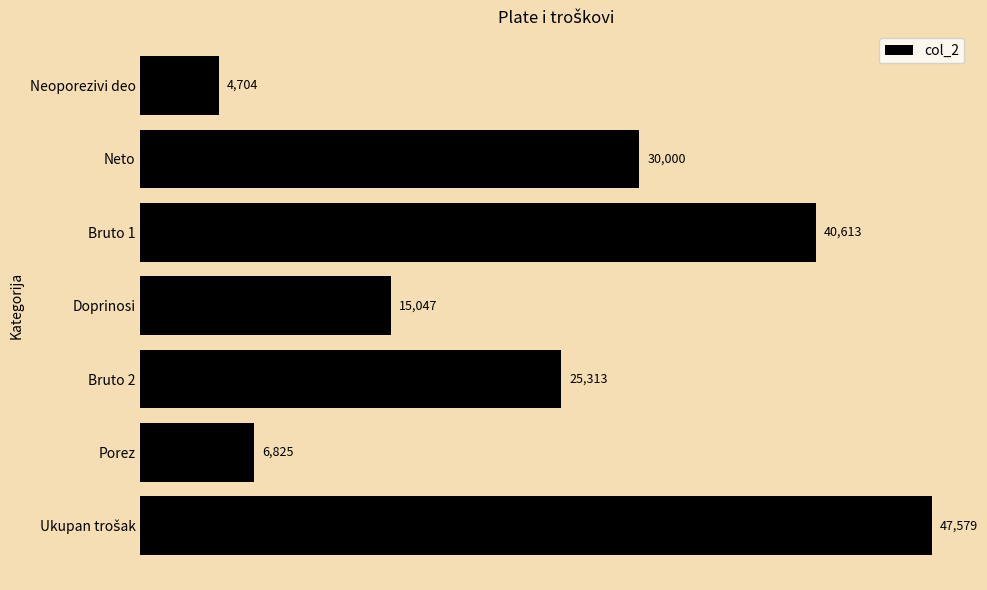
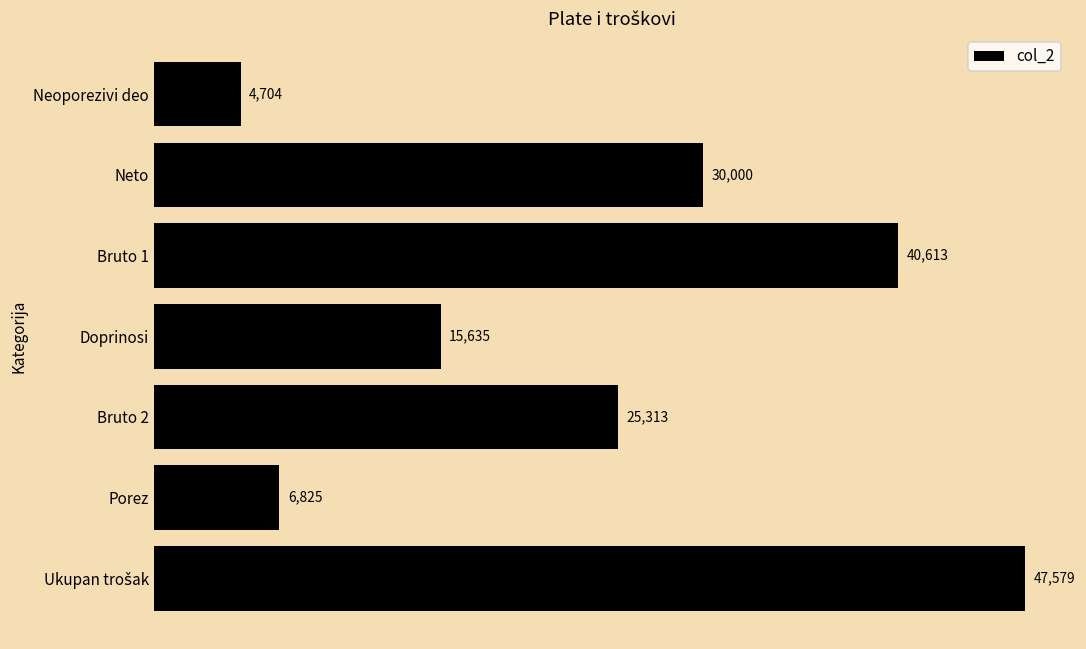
  {
    "Neoporezivi deo": "4,704",
    "Neto": "30,000",
    "Bruto 1": "40,613",
-   "Doprinosi": "15,047",
+   "Doprinosi": "15,635",
    "Bruto 2": "25,313",
    "Porez": "6,825",
    "Ukupan trošak": "47,579"
  }
